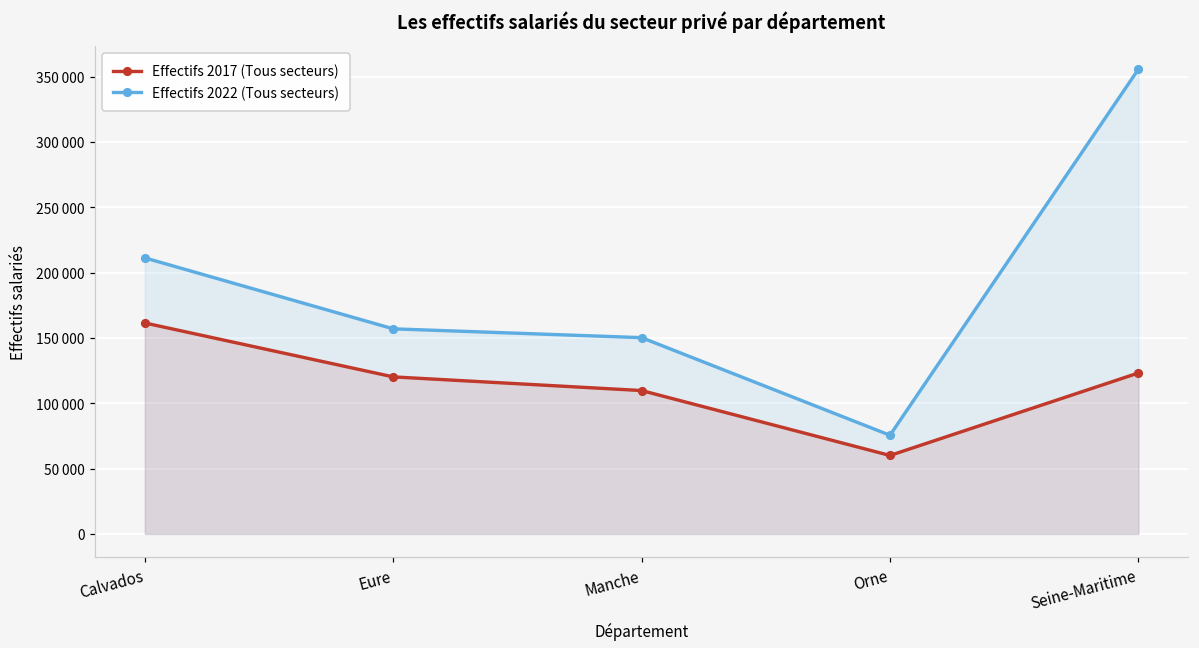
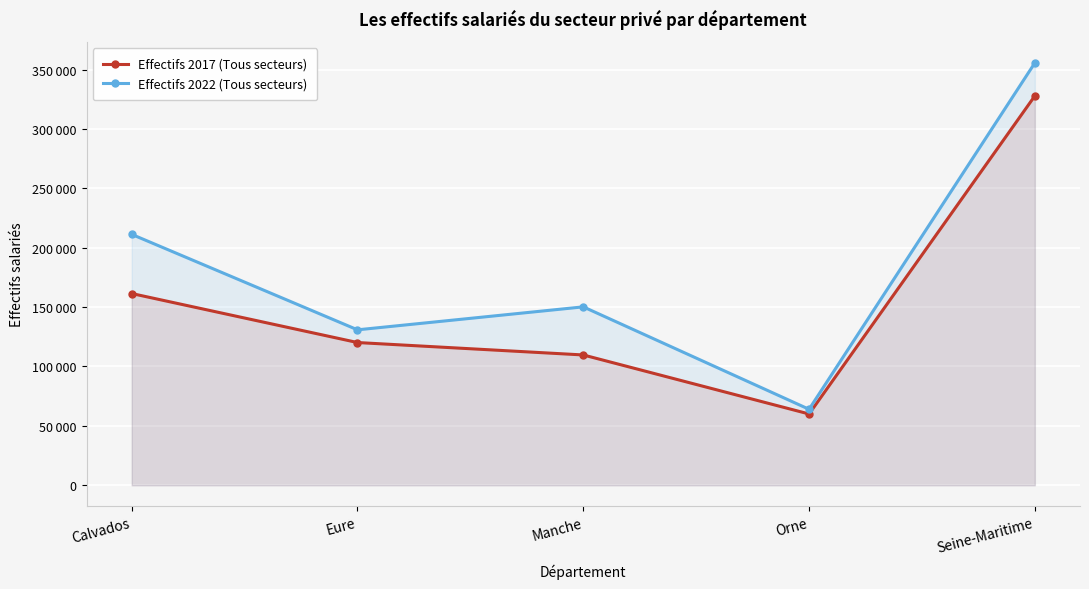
  {
    "Effectifs 2017 (Tous secteurs)": {
      "Calvados": 161000,
      "Eure": 120000,
      "Manche": 110000,
      "Orne": 60000,
-     "Seine-Maritime": 123000
+     "Seine-Maritime": 328000
    },
    "Effectifs 2022 (Tous secteurs)": {
      "Calvados": 211000,
-     "Eure": 157000,
+     "Eure": 131000,
      "Manche": 150000,
-     "Orne": 76000,
+     "Orne": 64000,
      "Seine-Maritime": 356000
    }
  }
